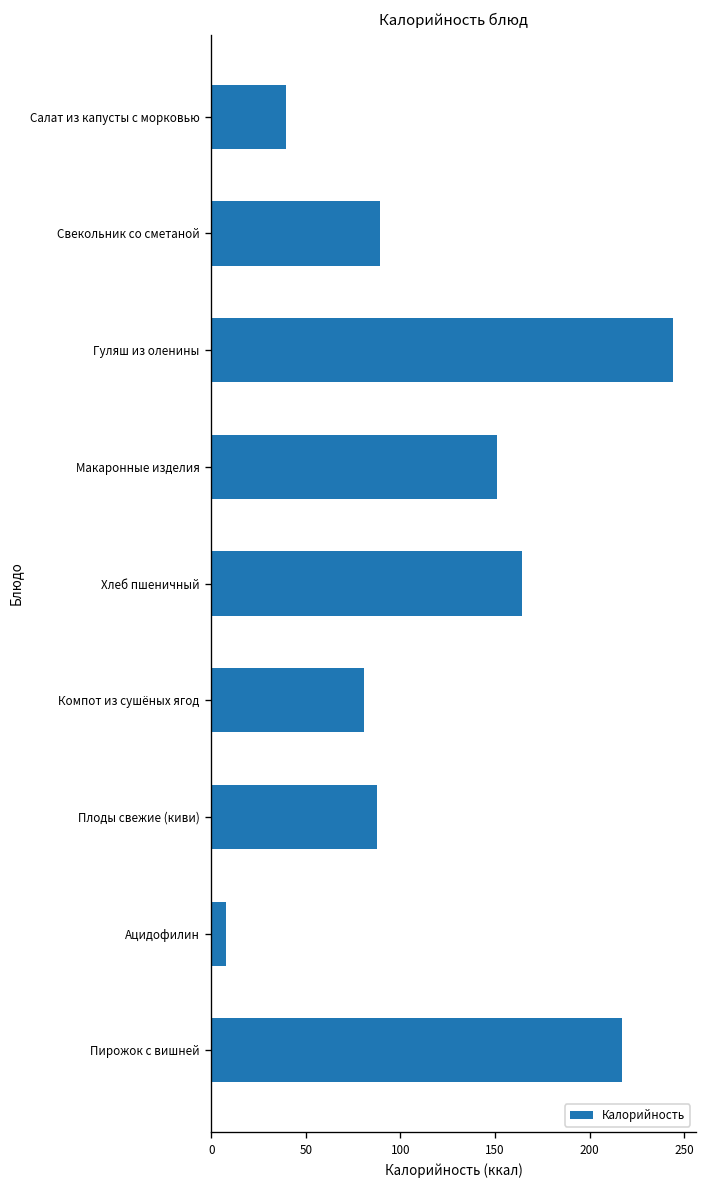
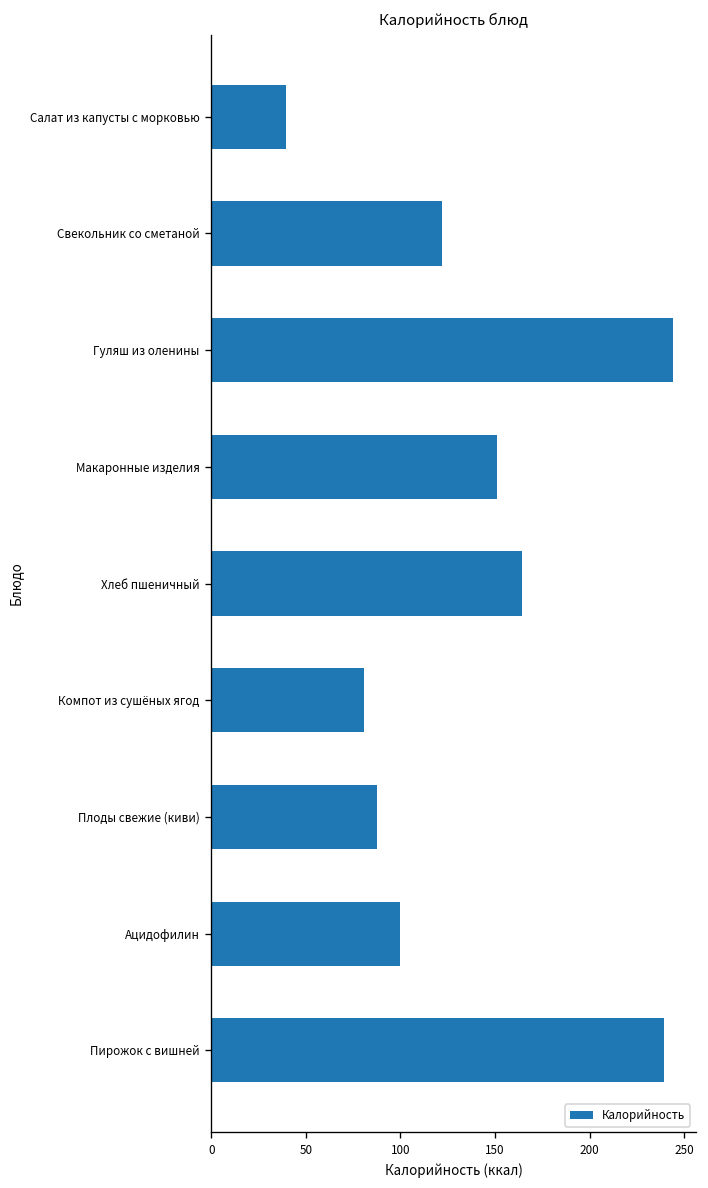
  {
    "Салат из капусты с морковью": 39,
-   "Свекольник со сметаной": 89,
+   "Свекольник со сметаной": 122,
    "Гуляш из оленины": 244,
    "Макаронные изделия": 151,
    "Хлеб пшеничный": 165,
    "Компот из сушёных ягод": 81,
    "Плоды свежие (киви)": 87,
-   "Ацидофилин": 8,
-   "Пирожок с вишней": 217
+   "Ацидофилин": 100,
+   "Пирожок с вишней": 239
  }
